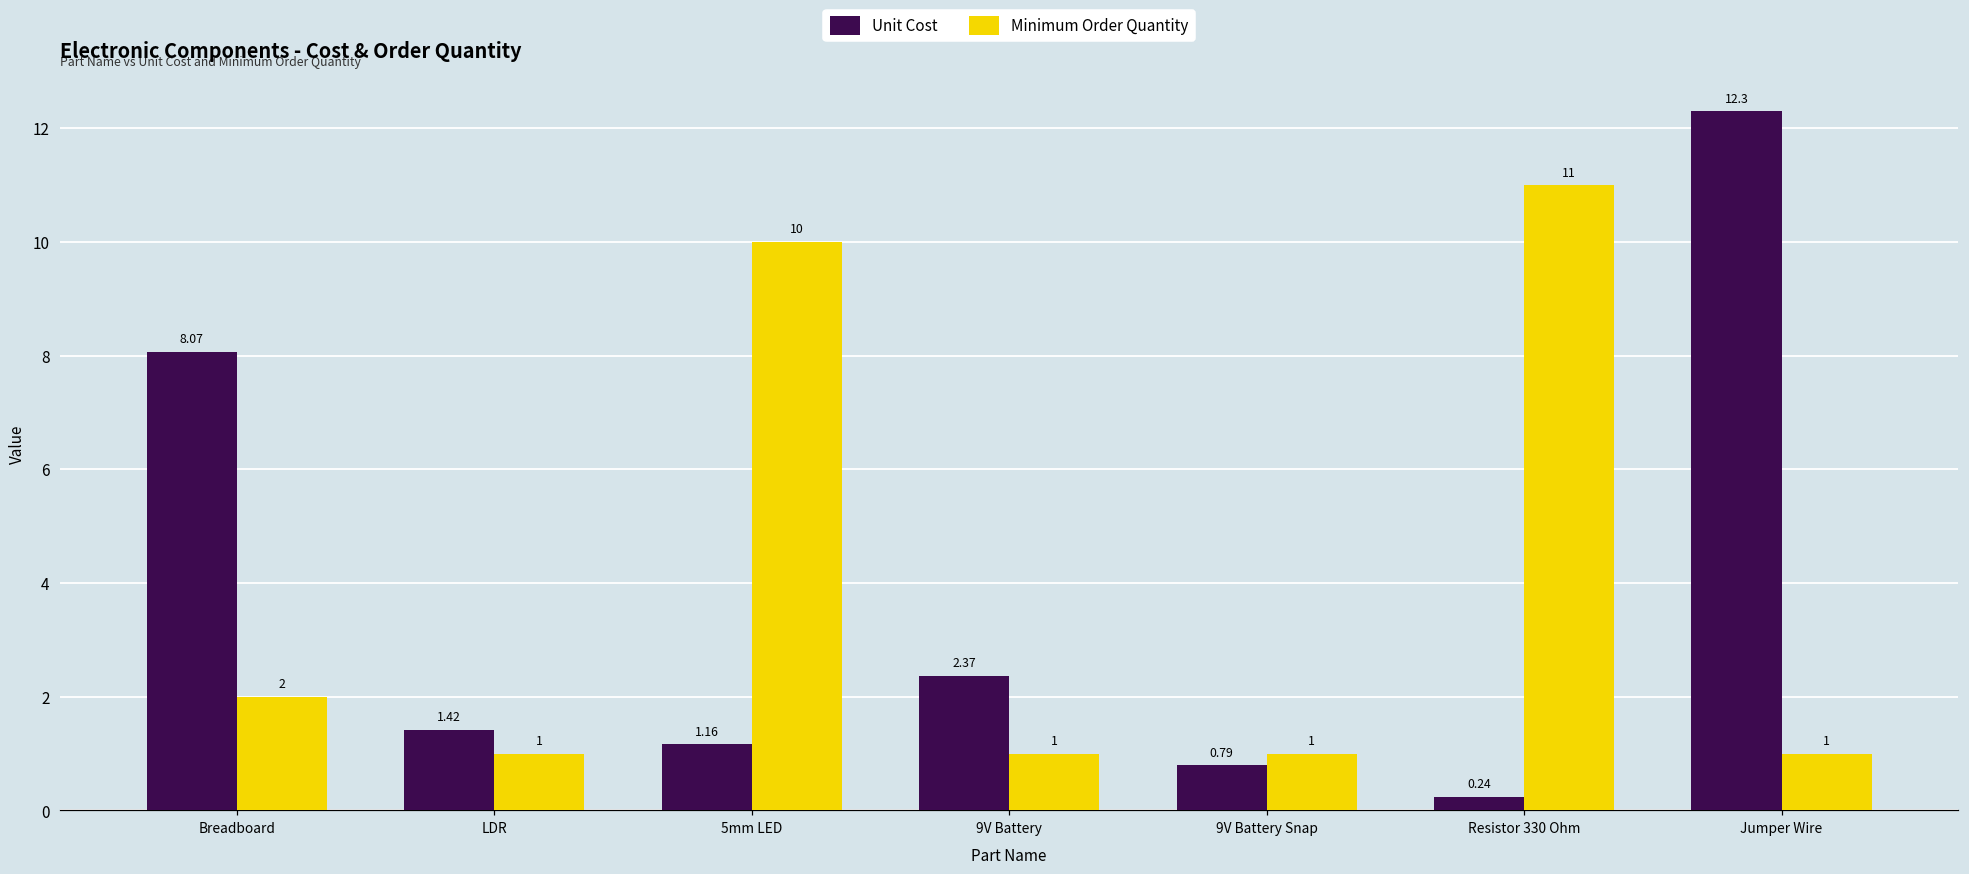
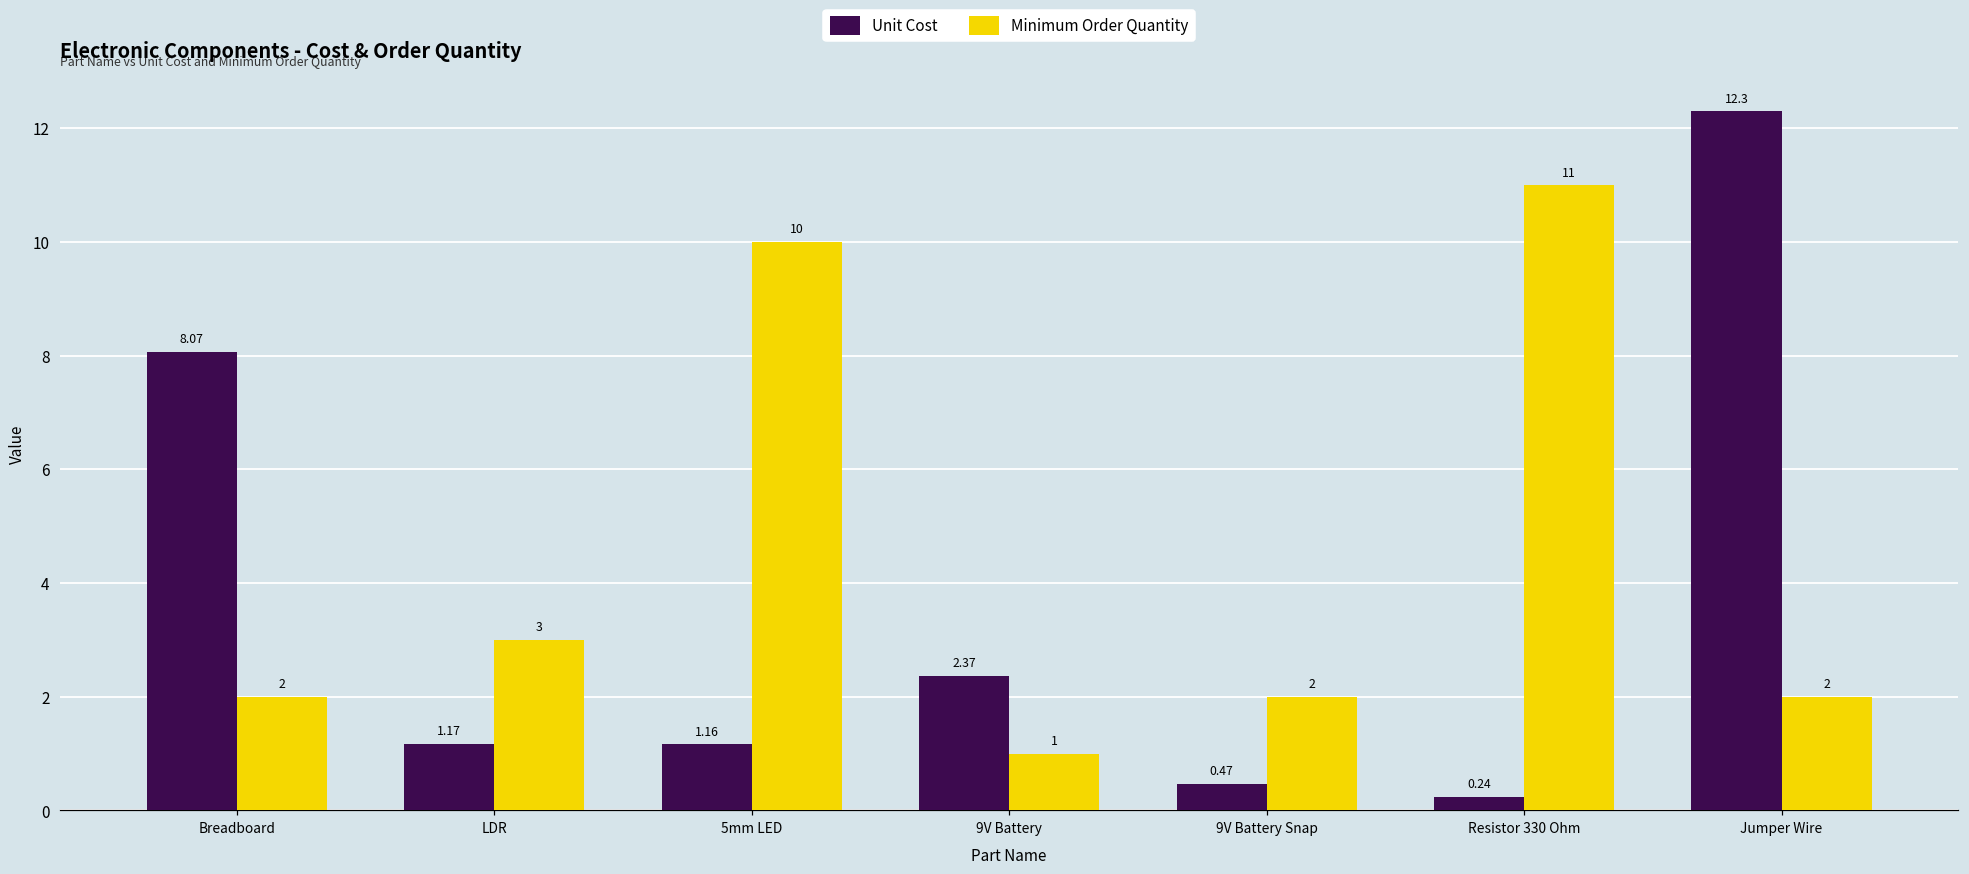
  {
    "Unit Cost": {
      "Breadboard": 8.07,
-     "LDR": 1.42,
+     "LDR": 1.17,
      "5mm LED": 1.16,
      "9V Battery": 2.37,
-     "9V Battery Snap": 0.79,
+     "9V Battery Snap": 0.47,
      "Resistor 330 Ohm": 0.24,
      "Jumper Wire": 12.3
    },
    "Minimum Order Quantity": {
      "Breadboard": 2,
-     "LDR": 1,
+     "LDR": 3,
      "5mm LED": 10,
      "9V Battery": 1,
-     "9V Battery Snap": 1,
+     "9V Battery Snap": 2,
      "Resistor 330 Ohm": 11,
-     "Jumper Wire": 1
+     "Jumper Wire": 2
    }
  }
